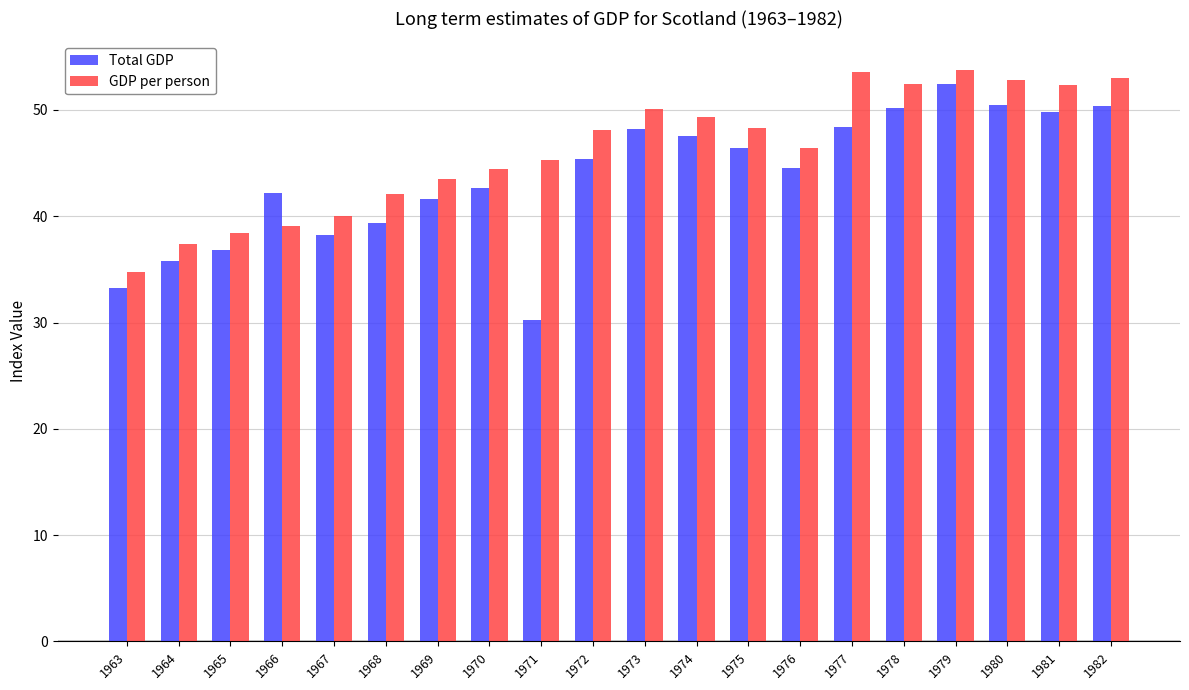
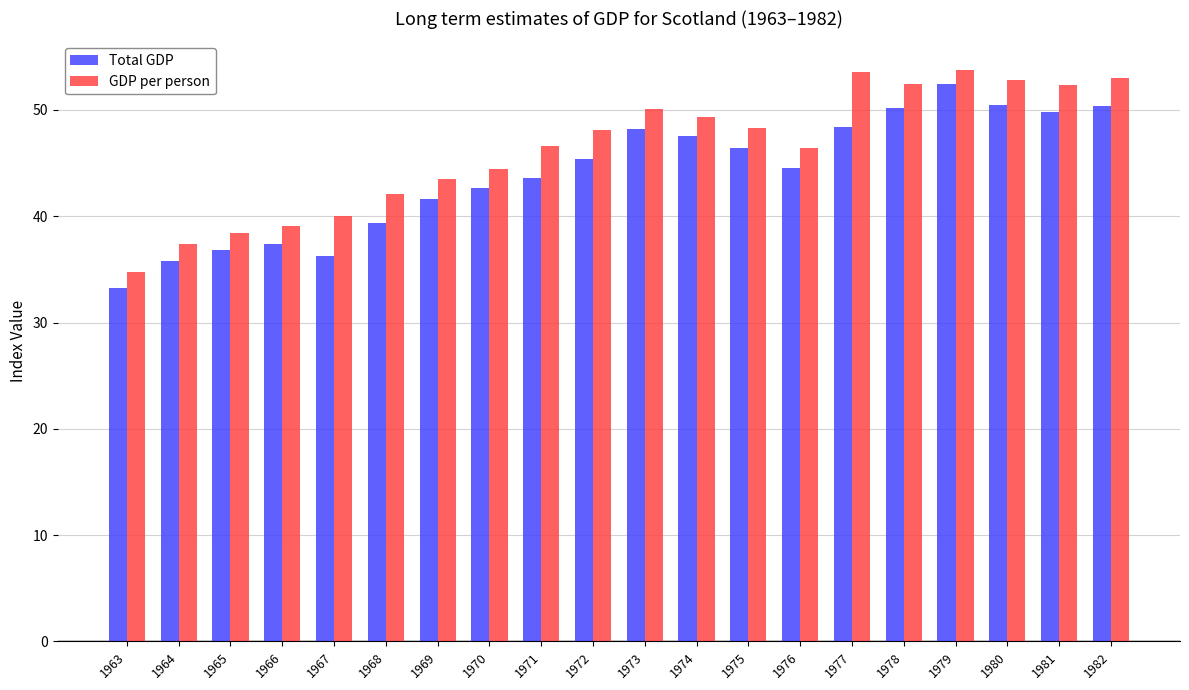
  {
    "Total GDP": {
      "1963": 33.3,
      "1964": 35.8,
      "1965": 36.8,
-     "1966": 42.2,
-     "1967": 38.2,
+     "1966": 37.4,
+     "1967": 36.3,
      "1968": 39.4,
      "1969": 41.7,
      "1970": 42.6,
-     "1971": 30.2,
+     "1971": 43.6,
      "1972": 45.4,
      "1973": 48.2,
      "1974": 47.5,
      "1975": 46.4,
      "1976": 44.5,
      "1977": 48.4,
      "1978": 50.2,
      "1979": 52.5,
      "1980": 50.5,
      "1981": 49.8,
      "1982": 50.4
    },
    "GDP per person": {
      "1963": 34.8,
      "1964": 37.4,
      "1965": 38.4,
      "1966": 39.1,
      "1967": 40.0,
      "1968": 42.1,
      "1969": 43.5,
      "1970": 44.5,
-     "1971": 45.3,
+     "1971": 46.6,
      "1972": 48.1,
      "1973": 50.1,
      "1974": 49.3,
      "1975": 48.3,
      "1976": 46.4,
      "1977": 53.6,
      "1978": 52.4,
      "1979": 53.8,
      "1980": 52.8,
      "1981": 52.3,
      "1982": 53.0
    }
  }
